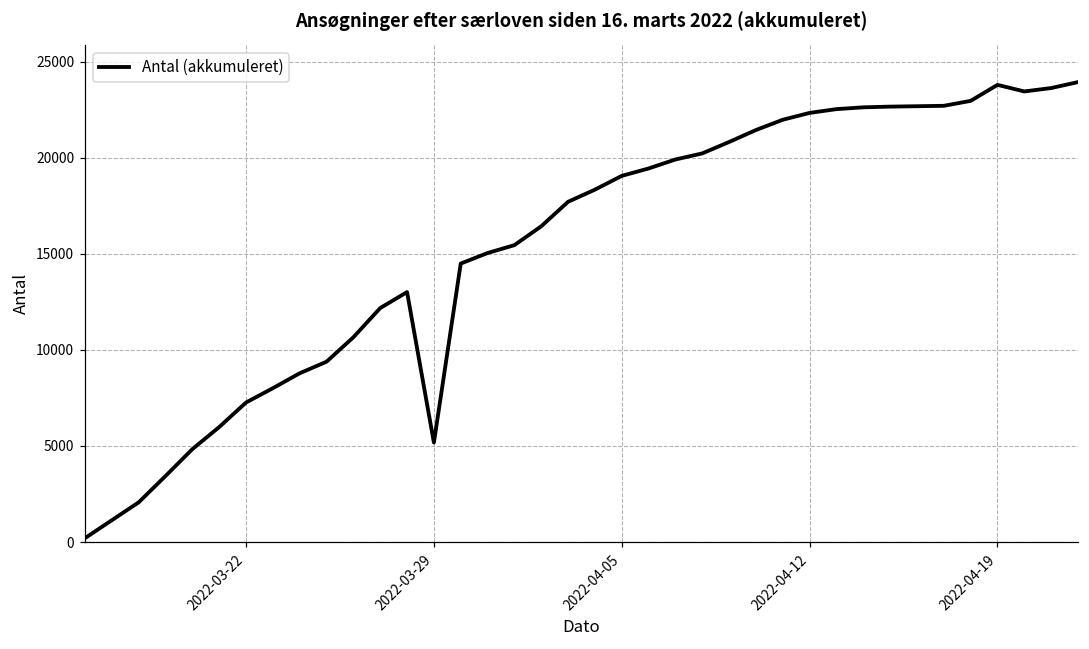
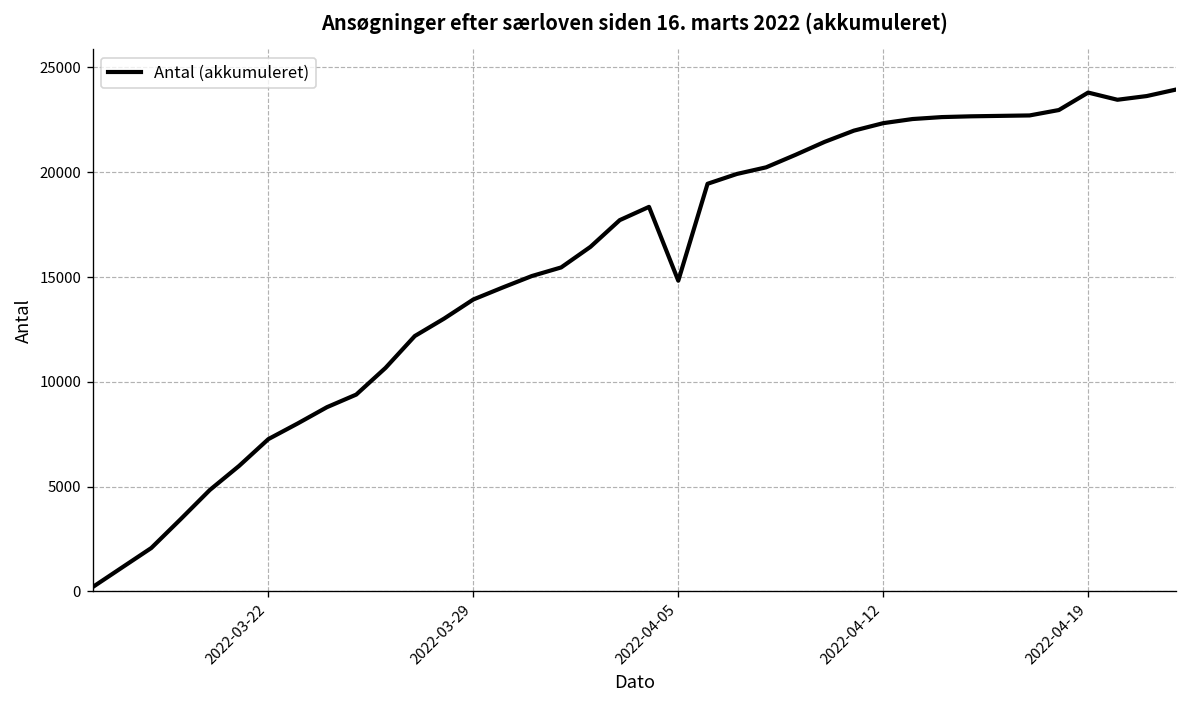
  {
    "2022-03-22": 7300,
-   "2022-03-29": 5200,
-   "2022-04-05": 19100,
+   "2022-03-29": 13900,
+   "2022-04-05": 14800,
    "2022-04-12": 22300,
    "2022-04-19": 23800
  }
